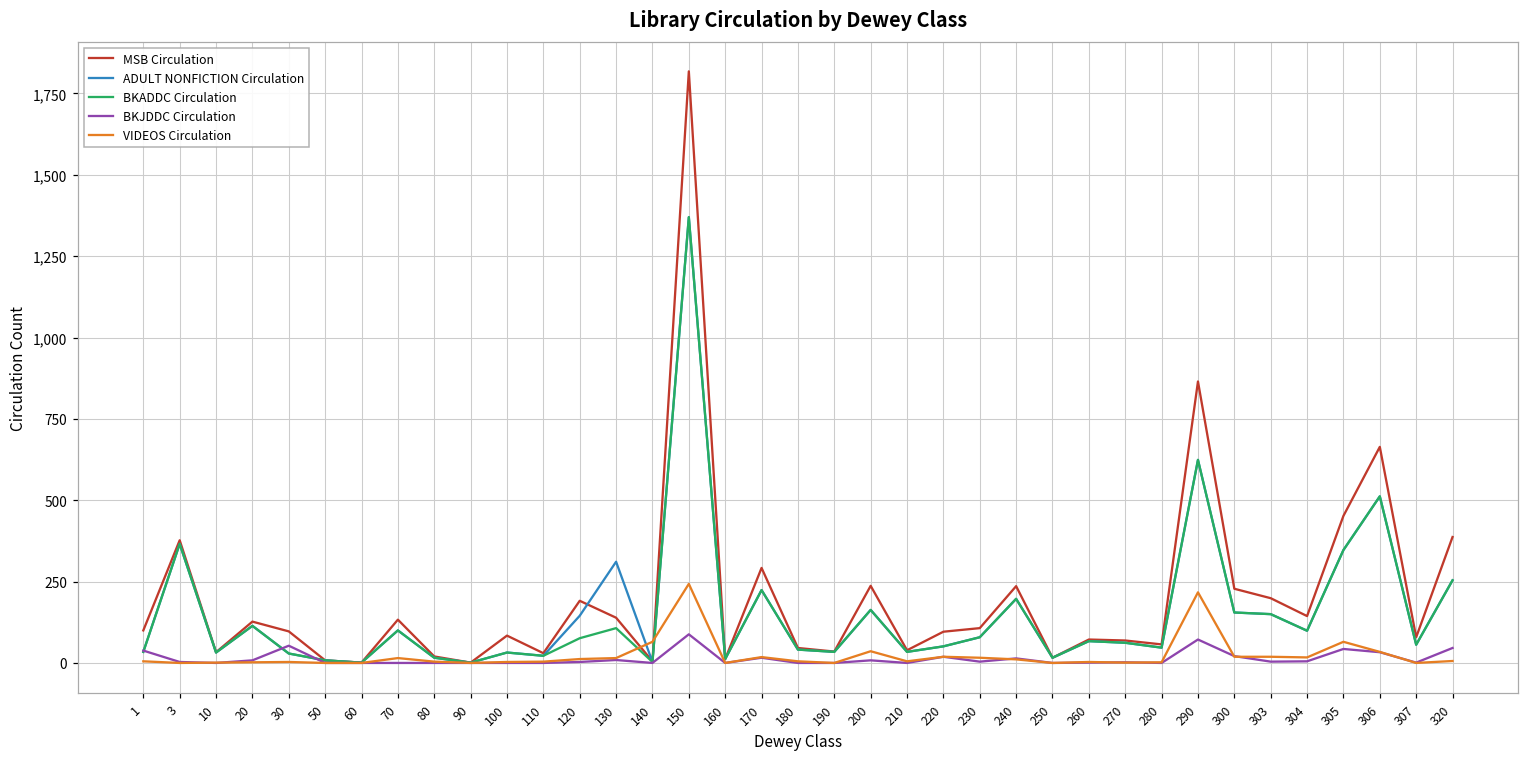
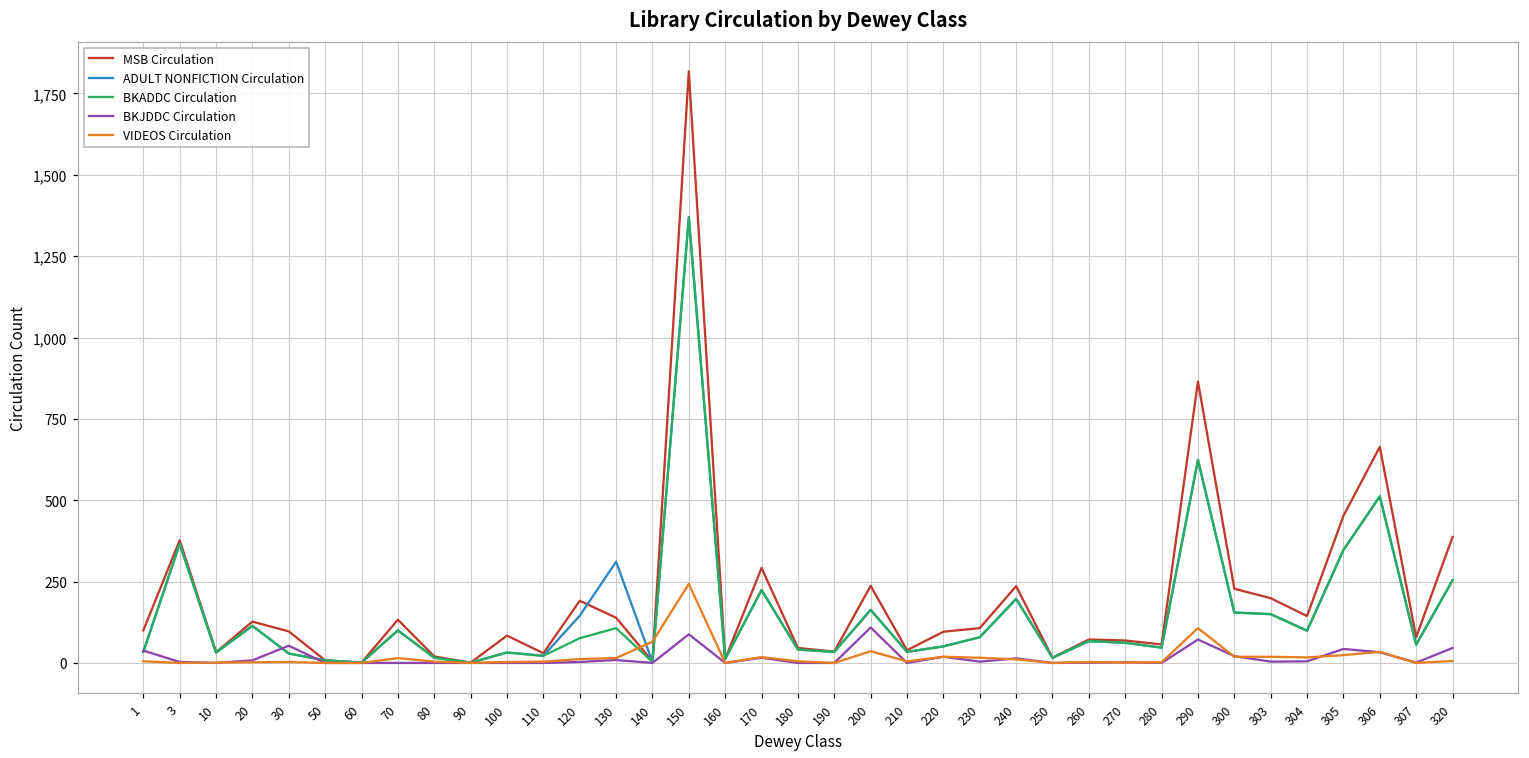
  {
    "MSB Circulation": {
      "1": "100",
      "3": "380",
      "20": "130",
      "30": "100",
      "70": "130",
      "100": "80",
      "120": "190",
      "130": "140",
      "150": "1,820",
      "170": "290",
      "200": "240",
      "220": "100",
      "230": "110",
      "240": "240",
      "280": "60",
      "290": "870",
      "300": "230",
      "303": "200",
      "304": "140",
      "305": "450",
      "306": "660",
      "307": "80",
      "320": "390"
    },
    "ADULT NONFICTION Circulation": {
      "120": "150",
      "130": "310"
    },
    "BKADDC Circulation": {
      "120": "80",
      "130": "110"
    },
    "BKJDDC Circulation": {
      "30": "50",
      "70": "0",
      "120": "0",
      "150": "90",
-     "200": "10",
+     "200": "110",
      "230": "0",
      "290": "70",
      "303": "0",
      "304": "10",
      "305": "40",
      "320": "50"
    },
    "VIDEOS Circulation": {
      "1": "10",
      "30": "0",
      "70": "20",
      "120": "10",
      "140": "70",
      "150": "240",
      "200": "40",
      "230": "20",
-     "290": "220",
+     "290": "110",
      "303": "20",
      "304": "20",
-     "305": "70",
+     "305": "20",
      "320": "10"
    }
  }
